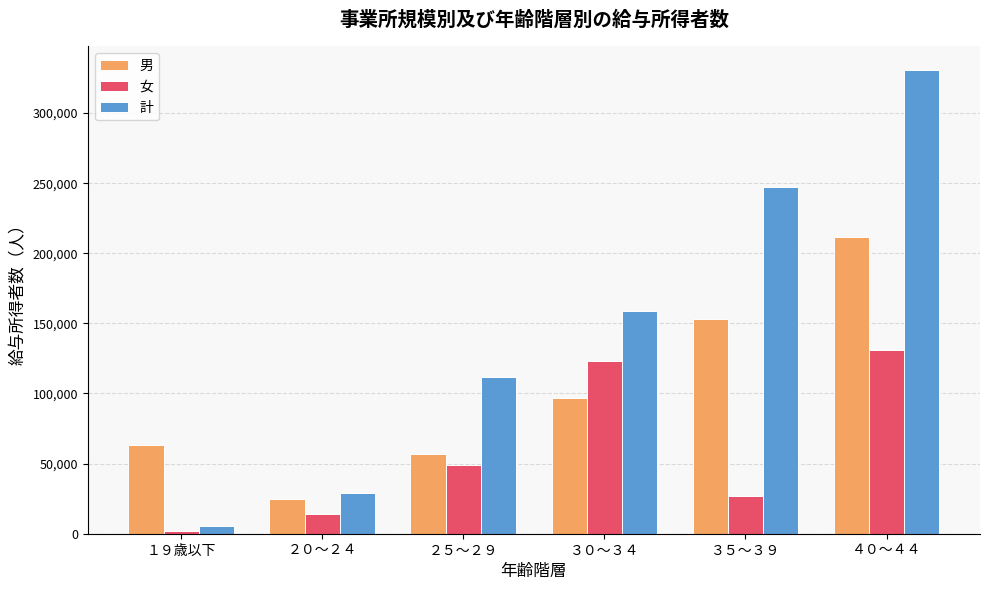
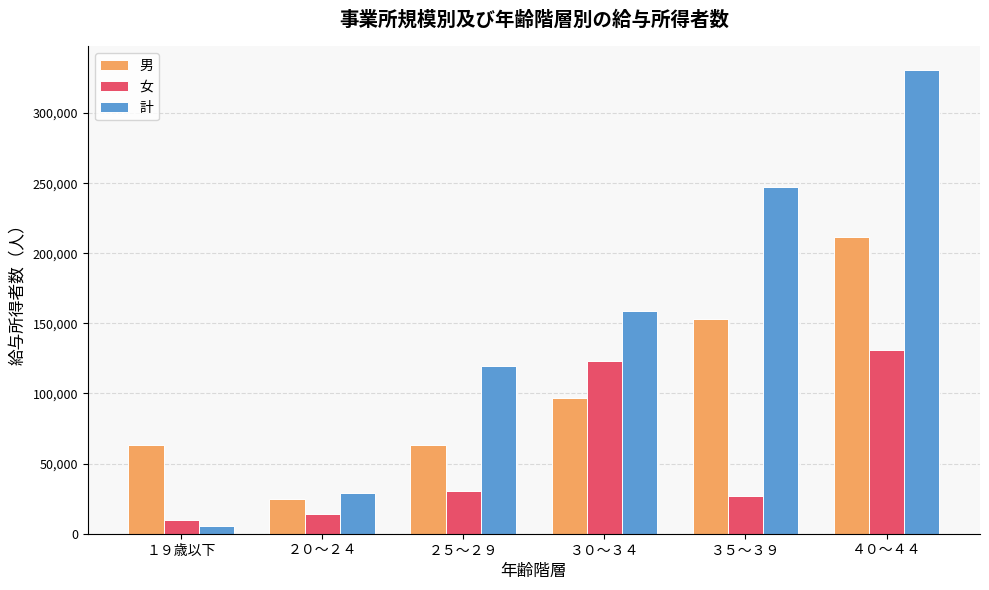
  {
    "男": {
      "１９歳以下": "63,000",
      "２０～２４": "25,000",
-     "２５～２９": "57,000",
+     "２５～２９": "63,000",
      "３０～３４": "96,000",
      "３５～３９": "153,000",
      "４０～４４": "212,000"
    },
    "女": {
-     "１９歳以下": "2,000",
+     "１９歳以下": "10,000",
      "２０～２４": "14,000",
-     "２５～２９": "49,000",
+     "２５～２９": "31,000",
      "３０～３４": "123,000",
      "３５～３９": "27,000",
      "４０～４４": "131,000"
    },
    "計": {
      "１９歳以下": "5,000",
      "２０～２４": "29,000",
-     "２５～２９": "112,000",
+     "２５～２９": "120,000",
      "３０～３４": "159,000",
      "３５～３９": "247,000",
      "４０～４４": "331,000"
    }
  }
